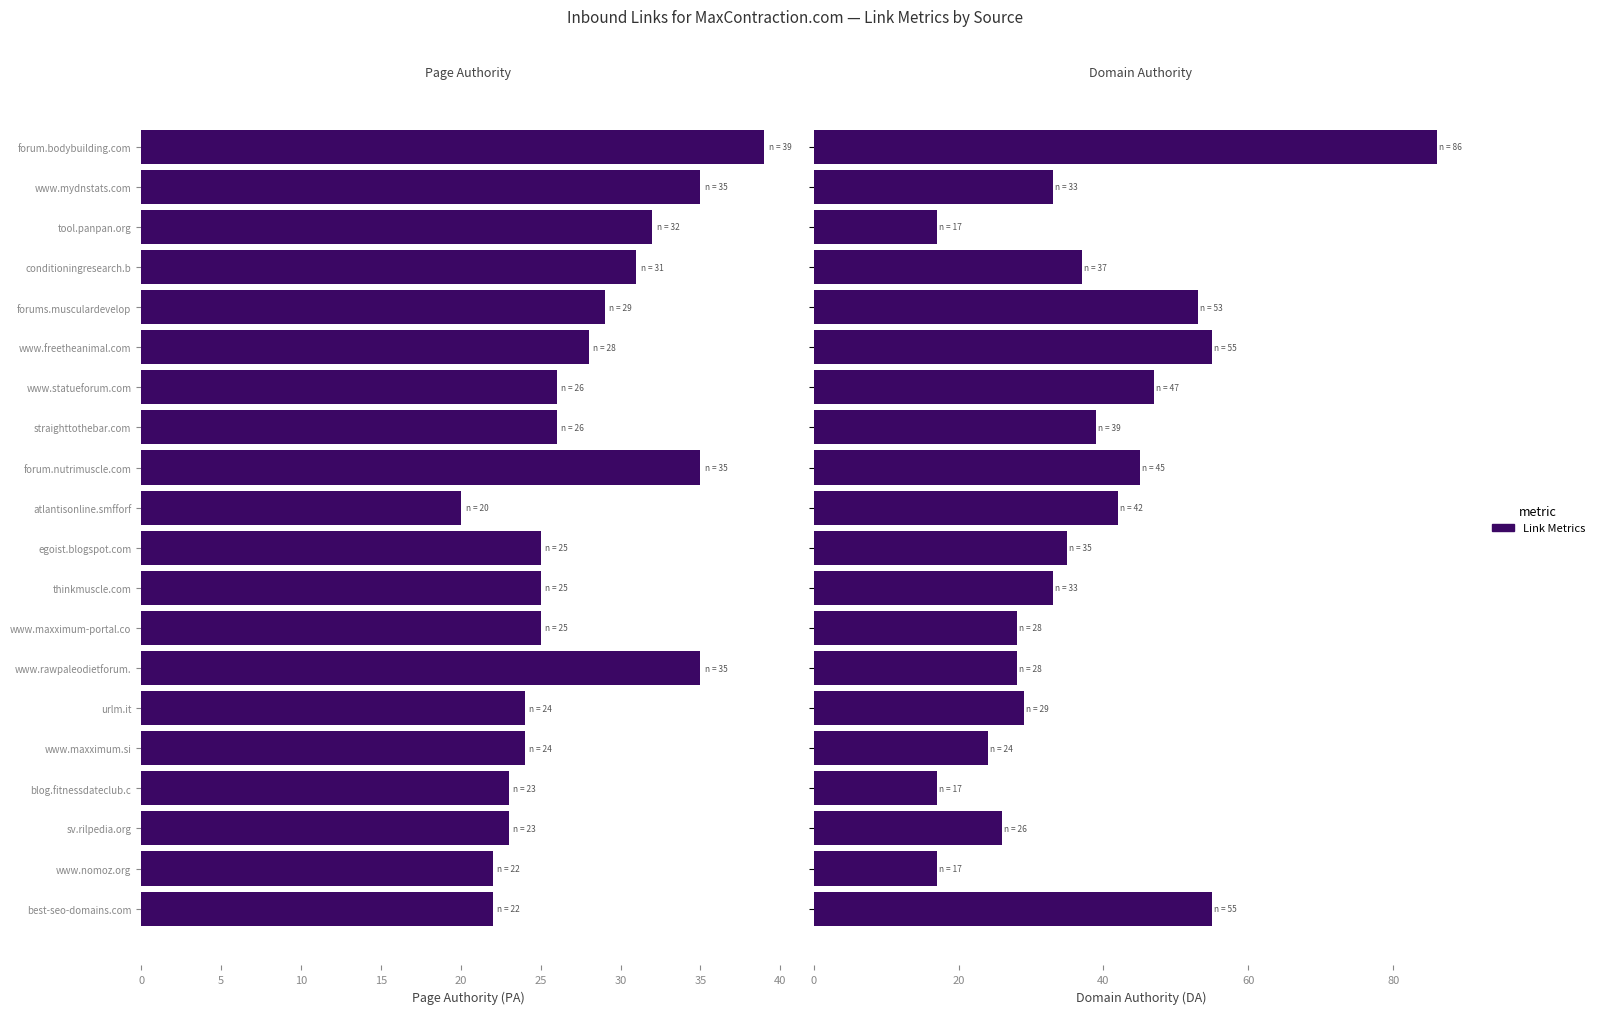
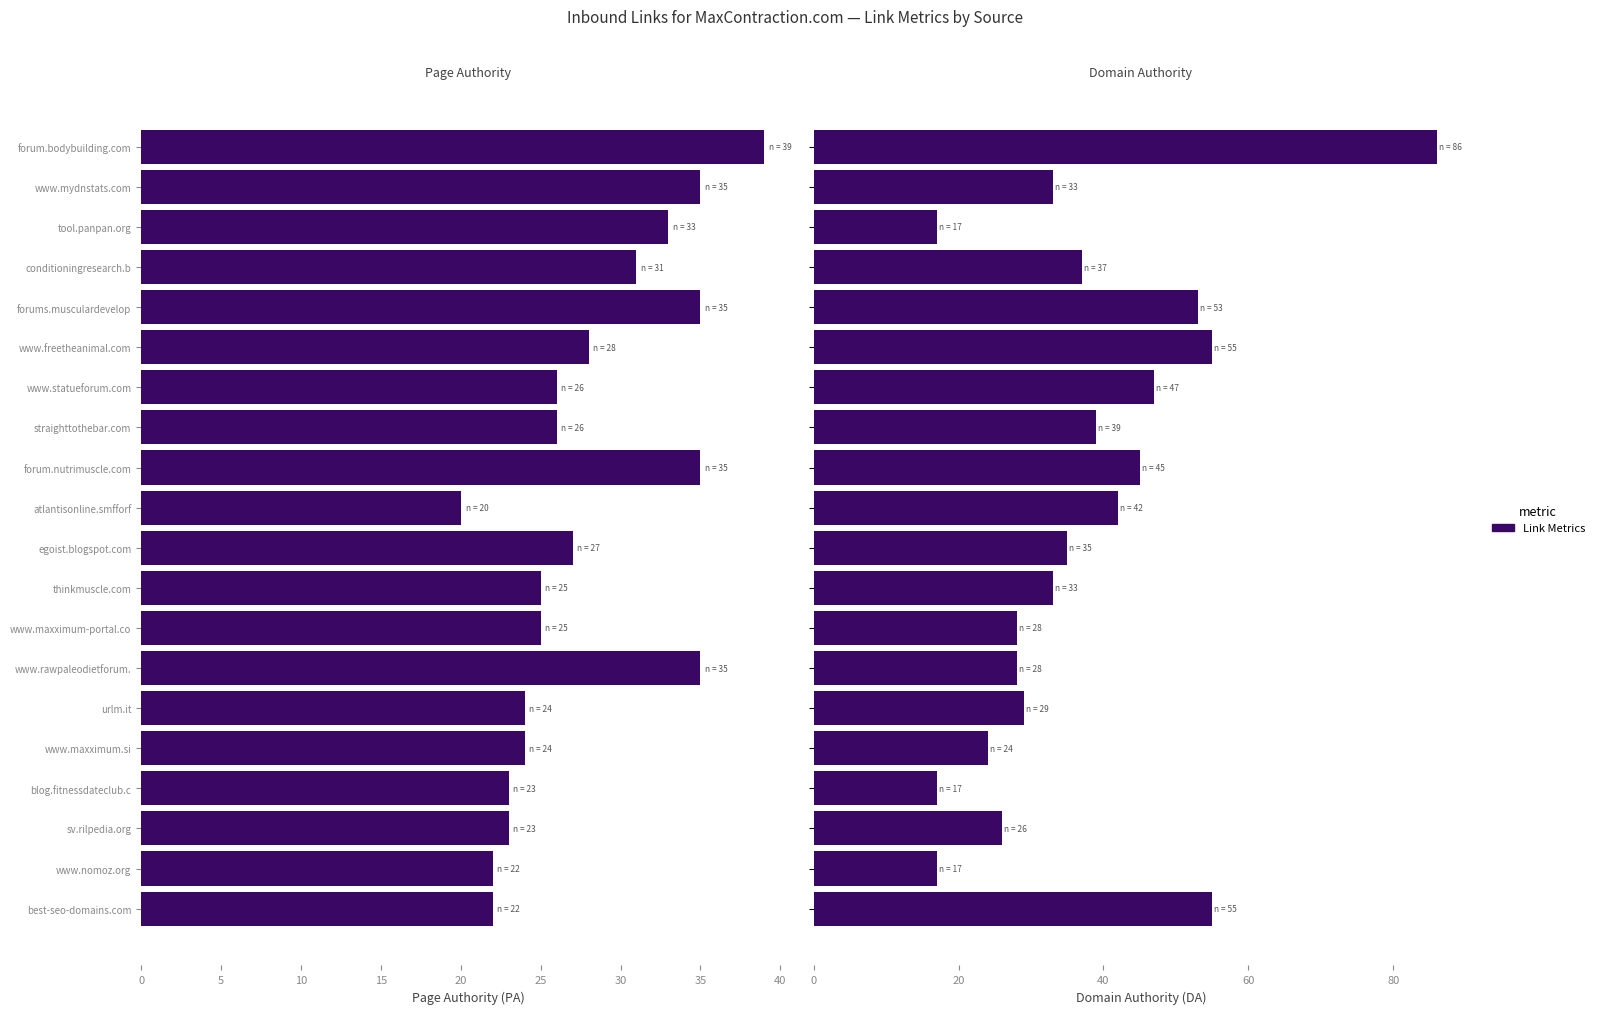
  {
    "Page Authority": {
      "forum.bodybuilding.com": 39,
      "www.mydnstats.com": 35,
-     "tool.panpan.org": 32,
+     "tool.panpan.org": 33,
      "conditioningresearch.b": 31,
-     "forums.musculardevelop": 29,
+     "forums.musculardevelop": 35,
      "www.freetheanimal.com": 28,
      "www.statueforum.com": 26,
      "straighttothebar.com": 26,
      "forum.nutrimuscle.com": 35,
      "atlantisonline.smfforf": 20,
-     "egoist.blogspot.com": 25,
+     "egoist.blogspot.com": 27,
      "thinkmuscle.com": 25,
      "www.maxximum-portal.co": 25,
      "www.rawpaleodietforum.": 35,
      "urlm.it": 24,
      "www.maxximum.si": 24,
      "blog.fitnessdateclub.c": 23,
      "sv.rilpedia.org": 23,
      "www.nomoz.org": 22,
      "best-seo-domains.com": 22
    }
  }
